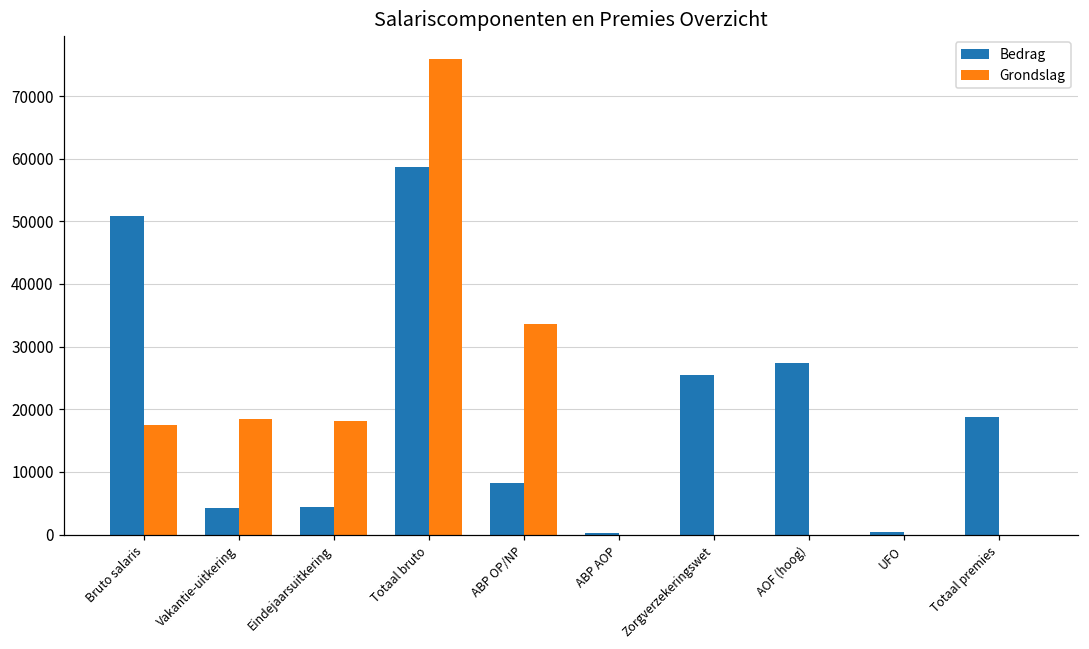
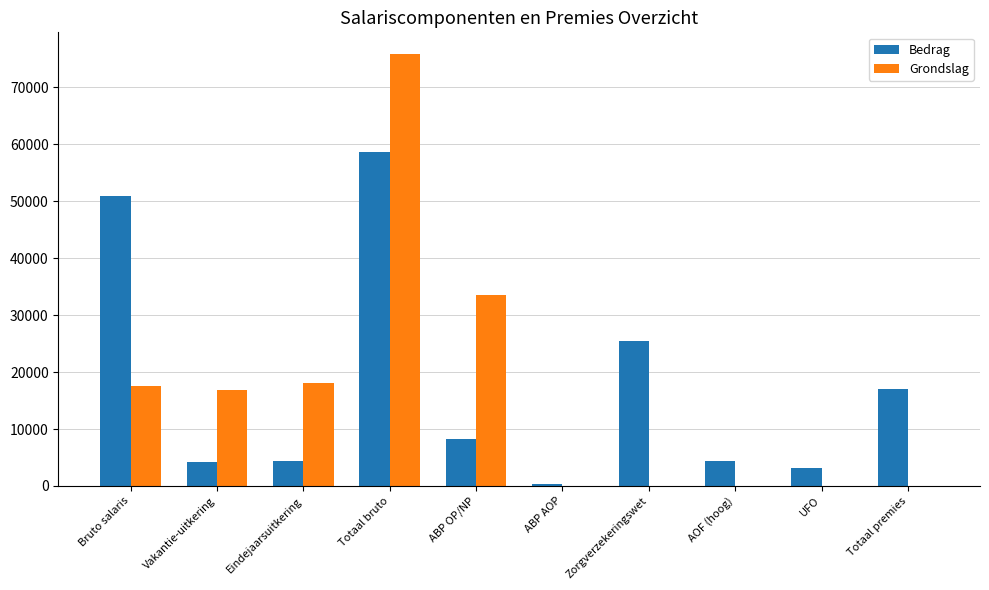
  {
    "Bedrag": {
      "Bruto salaris": 51000,
      "Vakantie-uitkering": 4000,
      "Eindejaarsuitkering": 4000,
      "Totaal bruto": 59000,
      "ABP OP/NP": 8000,
      "Zorgverzekeringswet": 25000,
-     "AOF (hoog)": 27000,
-     "UFO": 0,
-     "Totaal premies": 19000
+     "AOF (hoog)": 4000,
+     "UFO": 3000,
+     "Totaal premies": 17000
    },
    "Grondslag": {
      "Bruto salaris": 18000,
-     "Vakantie-uitkering": 19000,
+     "Vakantie-uitkering": 17000,
      "Eindejaarsuitkering": 18000,
      "Totaal bruto": 76000,
      "ABP OP/NP": 34000,
      "ABP AOP": 0,
      "Zorgverzekeringswet": 0,
      "AOF (hoog)": 0,
      "UFO": 0,
      "Totaal premies": 0
    }
  }
